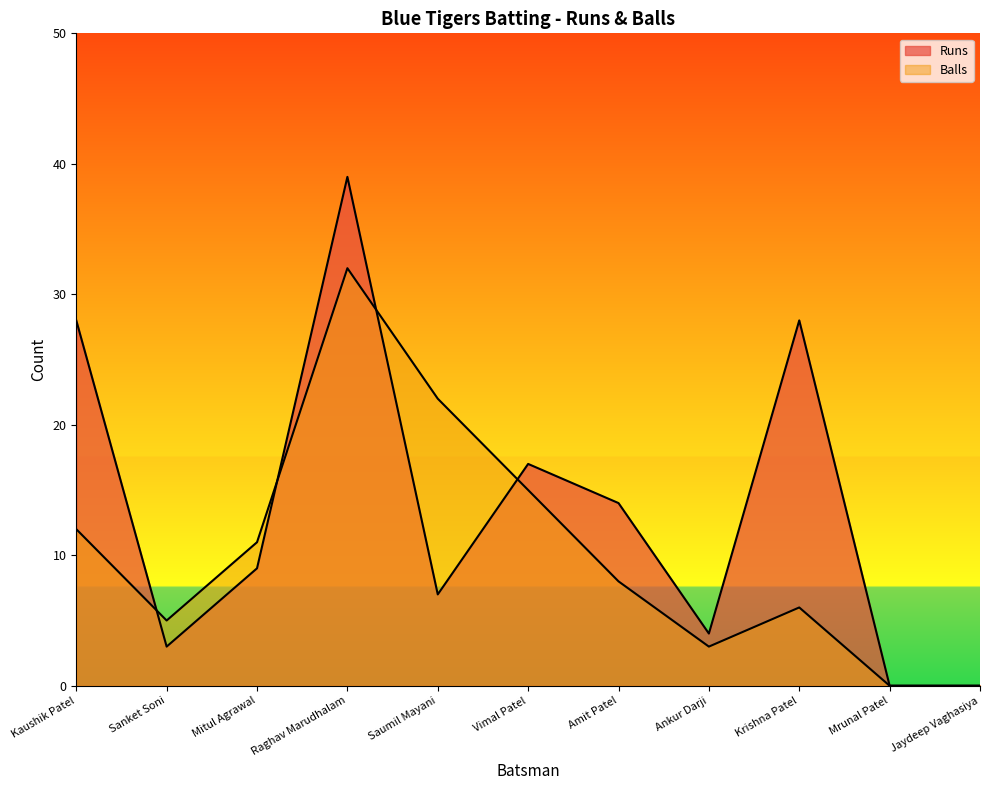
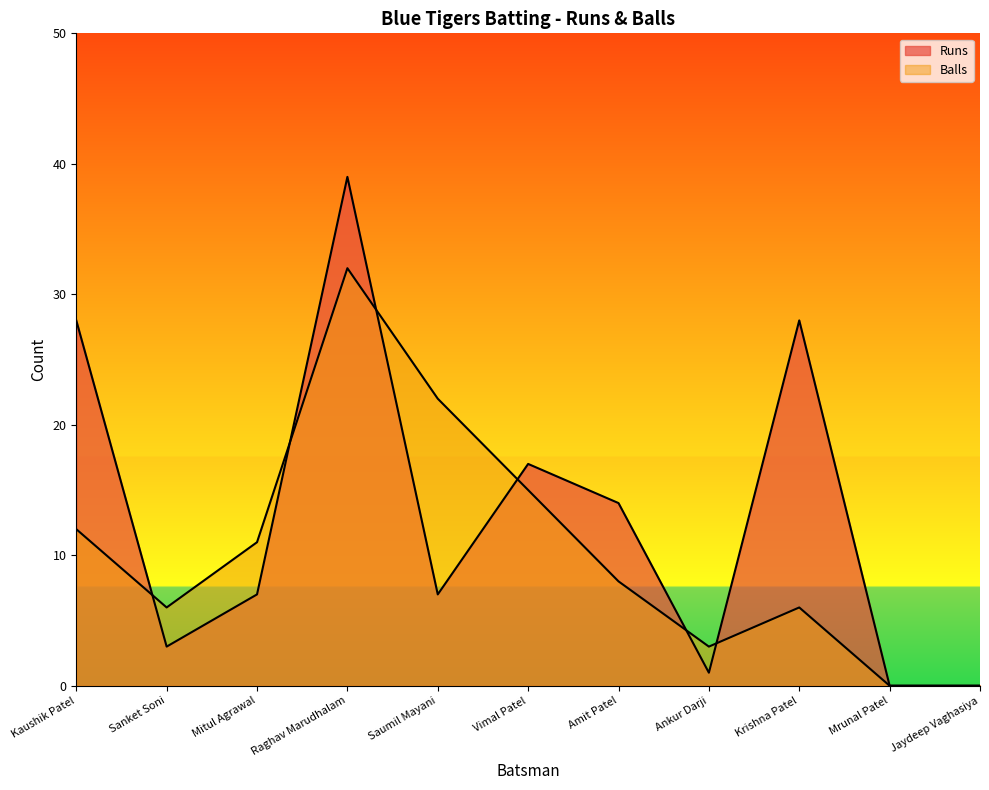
  {
    "Runs": {
      "Kaushik Patel": 28,
      "Sanket Soni": 3,
-     "Mitul Agrawal": 9,
+     "Mitul Agrawal": 7,
      "Raghav Marudhalam": 39,
      "Saumil Mayani": 7,
      "Vimal Patel": 17,
      "Amit Patel": 14,
-     "Ankur Darji": 4,
+     "Ankur Darji": 1,
      "Krishna Patel": 28
    },
    "Balls": {
      "Kaushik Patel": 12,
-     "Sanket Soni": 5,
+     "Sanket Soni": 6,
      "Mitul Agrawal": 11,
      "Raghav Marudhalam": 32,
      "Saumil Mayani": 22,
      "Vimal Patel": 15,
      "Amit Patel": 8,
      "Ankur Darji": 3,
      "Krishna Patel": 6
    }
  }
